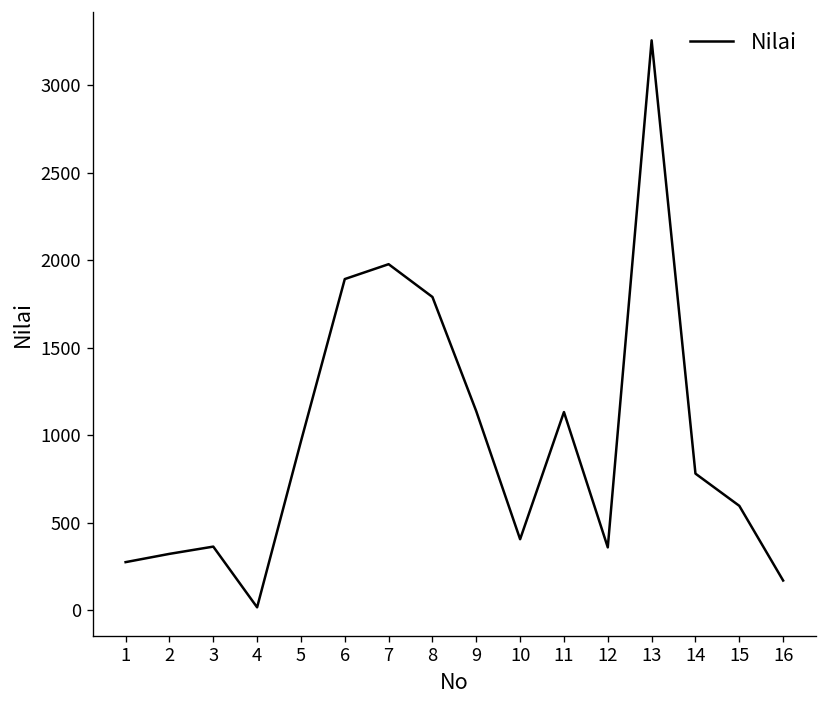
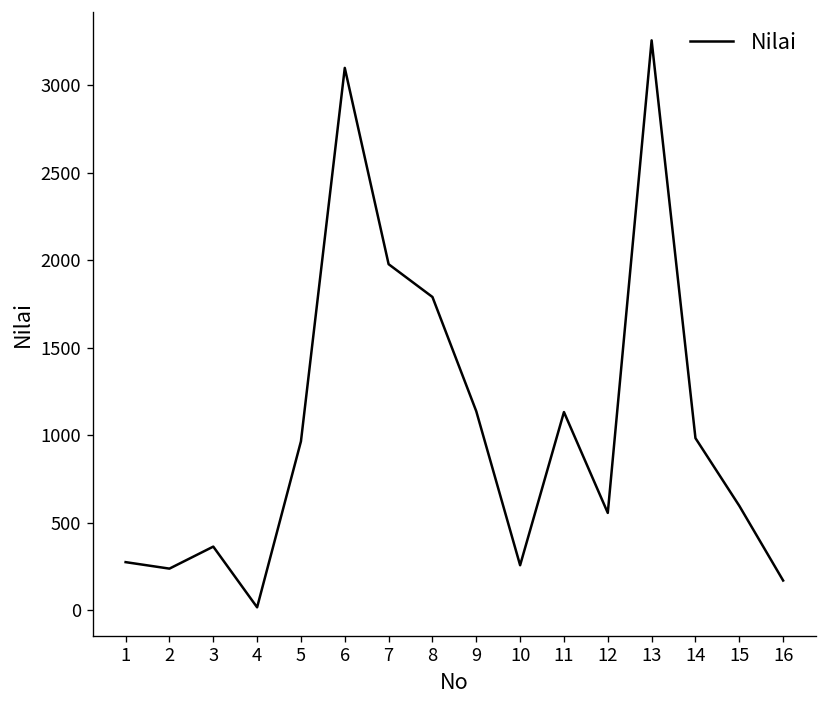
  {
    "1": 280,
-   "2": 320,
+   "2": 240,
    "3": 360,
    "4": 20,
    "5": 970,
-   "6": 1890,
+   "6": 3100,
    "7": 1980,
    "8": 1790,
    "9": 1140,
-   "10": 410,
+   "10": 260,
    "11": 1130,
-   "12": 360,
+   "12": 560,
    "13": 3260,
-   "14": 780,
+   "14": 980,
    "15": 600,
    "16": 170
  }
